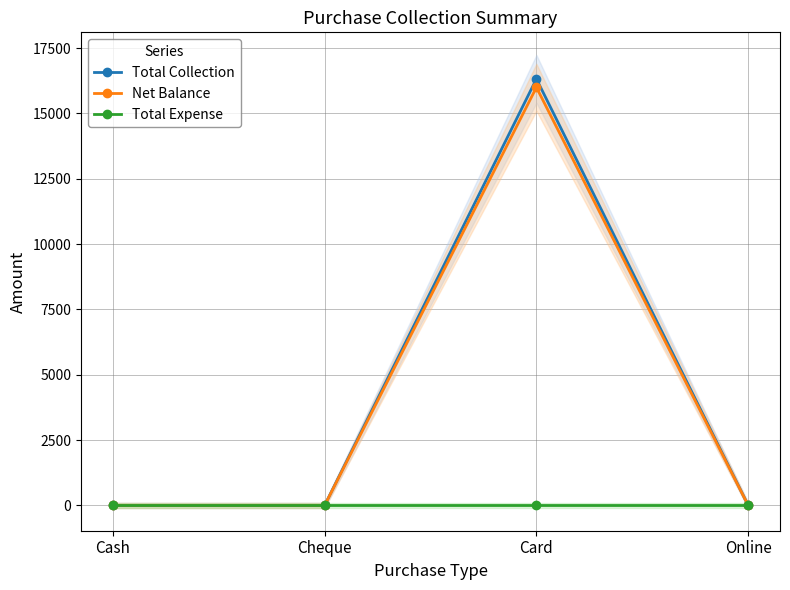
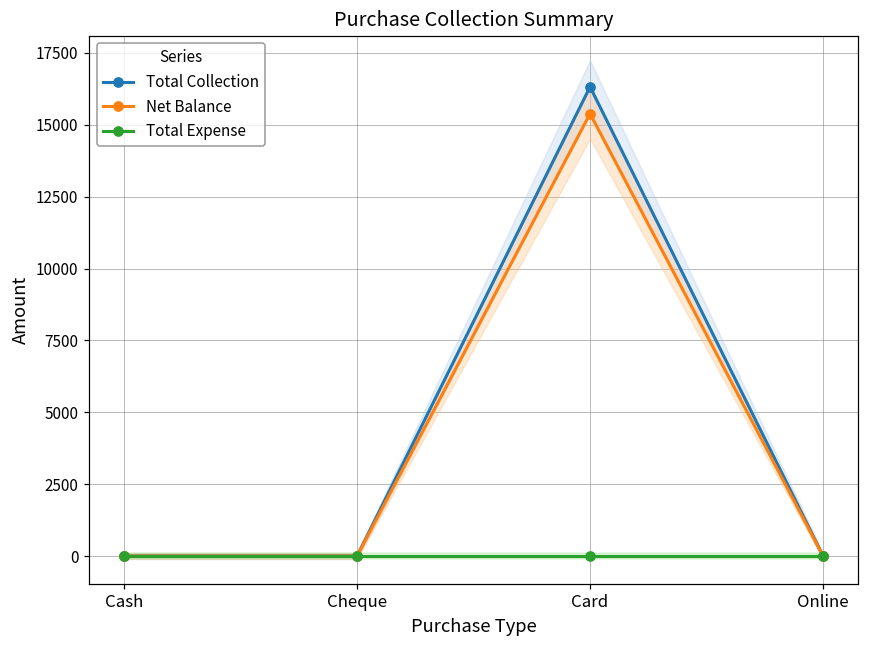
  {
    "Net Balance": {
-     "Card": 16000
+     "Card": 15400
    },
    "Total Expense": {
      "Card": 0
    }
  }
